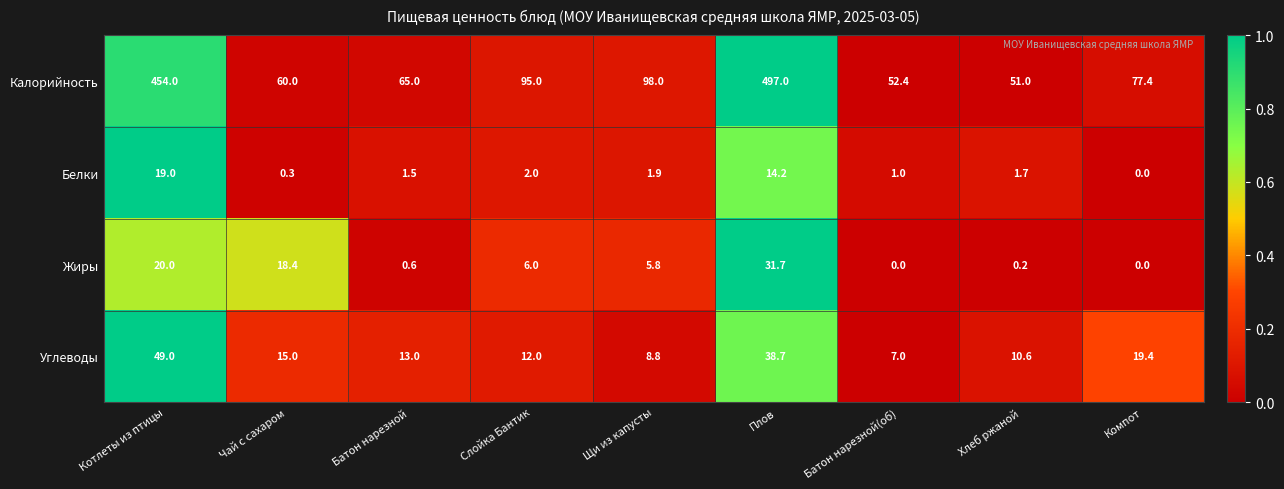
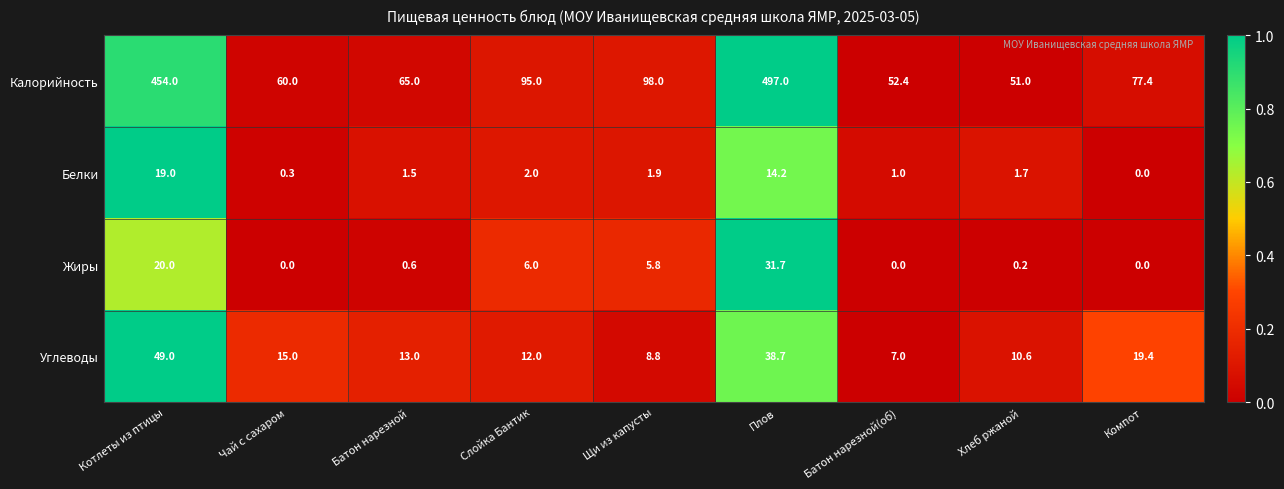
  {
    "Калорийность": {
      "Котлеты из птицы": 454.0,
      "Чай с сахаром": 60.0,
      "Батон нарезной": 65.0,
      "Слойка Бантик": 95.0,
      "Щи из капусты": 98.0,
      "Плов": 497.0,
      "Батон нарезной(об)": 52.4,
      "Хлеб ржаной": 51.0
    },
    "Белки": {
      "Котлеты из птицы": 19.0,
      "Чай с сахаром": 0.3,
      "Батон нарезной": 1.5,
      "Слойка Бантик": 2.0,
      "Щи из капусты": 1.9,
      "Плов": 14.2,
      "Батон нарезной(об)": 1.0,
      "Хлеб ржаной": 1.7,
      "Компот": 0.0
    },
    "Жиры": {
      "Котлеты из птицы": 20.0,
-     "Чай с сахаром": 18.4,
+     "Чай с сахаром": 0.0,
      "Батон нарезной": 0.6,
      "Слойка Бантик": 6.0,
      "Щи из капусты": 5.8,
      "Плов": 31.7,
      "Батон нарезной(об)": 0.0,
      "Хлеб ржаной": 0.2,
      "Компот": 0.0
    },
    "Углеводы": {
      "Котлеты из птицы": 49.0,
      "Чай с сахаром": 15.0,
      "Батон нарезной": 13.0,
      "Слойка Бантик": 12.0,
      "Щи из капусты": 8.8,
      "Плов": 38.7,
      "Батон нарезной(об)": 7.0,
      "Хлеб ржаной": 10.6,
      "Компот": 19.4
    }
  }
